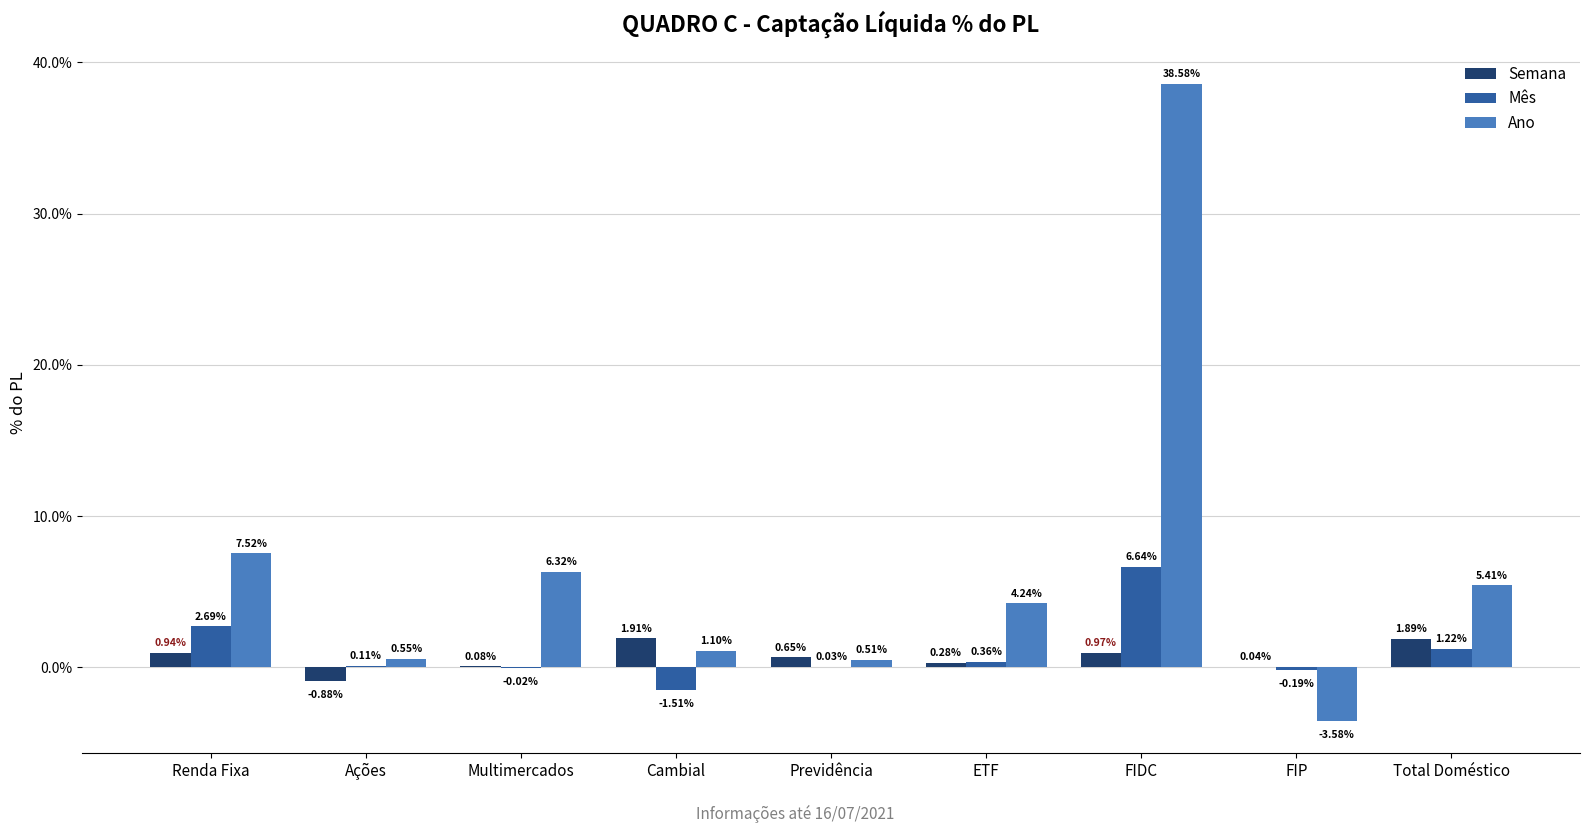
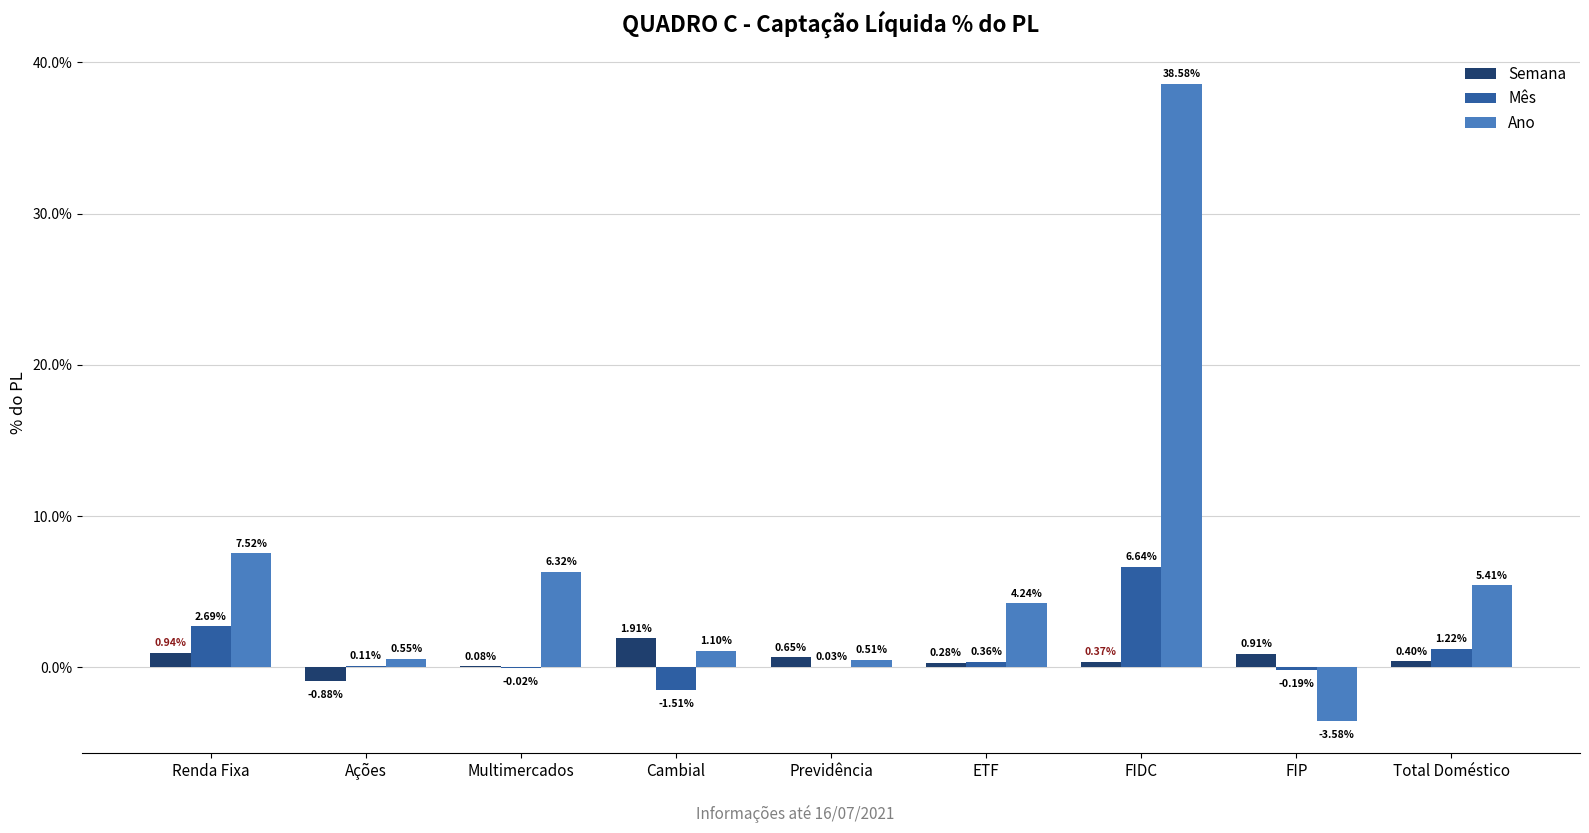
  {
    "Semana": {
      "Renda Fixa": "0.94%",
      "Ações": "-0.88%",
      "Multimercados": "0.08%",
      "Cambial": "1.91%",
      "Previdência": "0.65%",
      "ETF": "0.28%",
-     "FIDC": "0.97%",
-     "FIP": "0.04%",
-     "Total Doméstico": "1.89%"
+     "FIDC": "0.37%",
+     "FIP": "0.91%",
+     "Total Doméstico": "0.40%"
    }
  }
